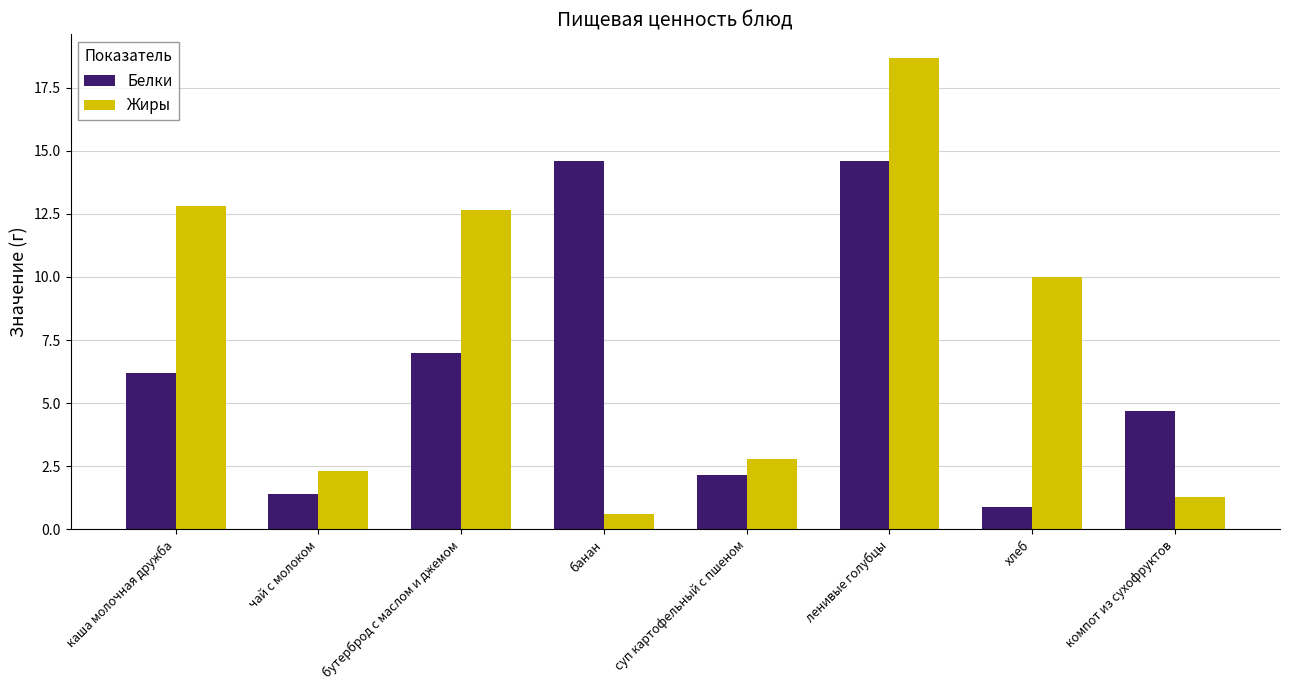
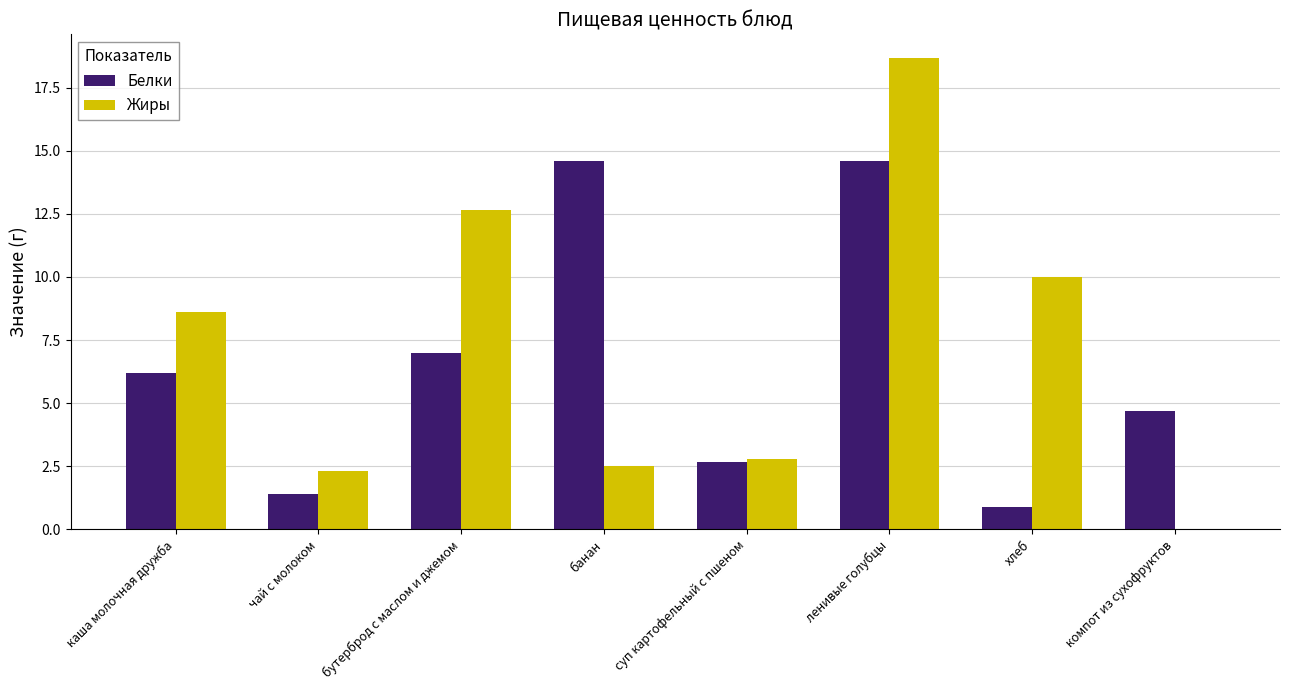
  {
    "Белки": {
      "каша молочная дружба": 6.2,
      "чай с молоком": 1.4,
      "бутерброд с маслом и джемом": 7.0,
      "банан": 14.6,
-     "суп картофельный с пшеном": 2.2,
+     "суп картофельный с пшеном": 2.7,
      "ленивые голубцы": 14.6,
      "хлеб": 0.9,
      "компот из сухофруктов": 4.7
    },
    "Жиры": {
-     "каша молочная дружба": 12.8,
+     "каша молочная дружба": 8.6,
      "чай с молоком": 2.3,
      "бутерброд с маслом и джемом": 12.6,
-     "банан": 0.6,
+     "банан": 2.5,
      "суп картофельный с пшеном": 2.8,
      "ленивые голубцы": 18.7,
      "хлеб": 10.0,
-     "компот из сухофруктов": 1.3
+     "компот из сухофруктов": 0.0
    }
  }
